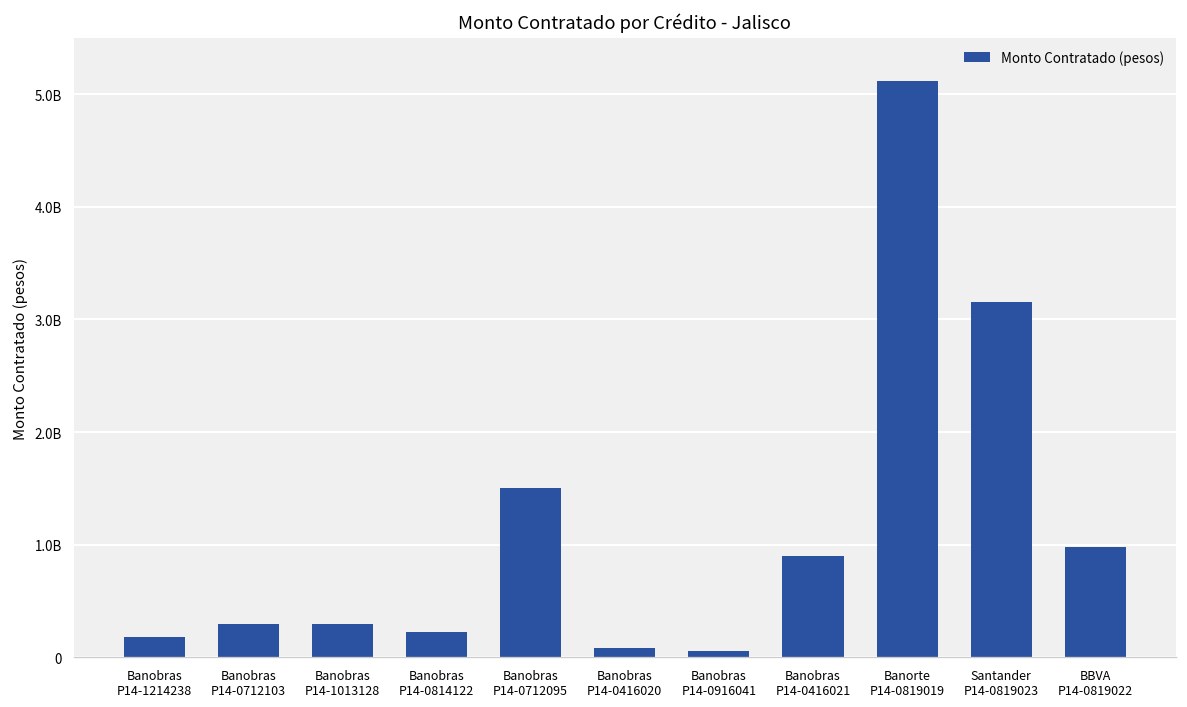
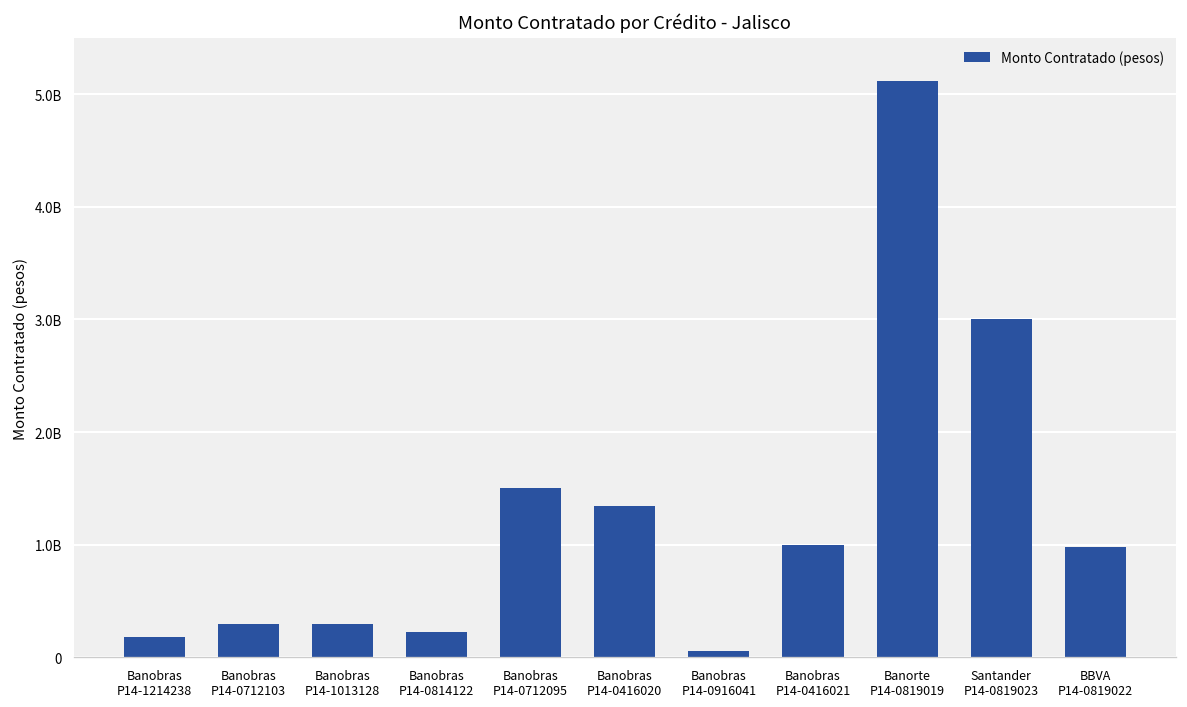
  {
    "Banobras P14-1214238": 200000000,
    "Banobras P14-0712103": 300000000,
    "Banobras P14-1013128": 300000000,
    "Banobras P14-0814122": 200000000,
    "Banobras P14-0712095": 1500000000,
-   "Banobras P14-0416020": 100000000,
+   "Banobras P14-0416020": 1300000000,
    "Banobras P14-0916041": 100000000,
-   "Banobras P14-0416021": 900000000,
+   "Banobras P14-0416021": 1000000000,
    "Banorte P14-0819019": 5100000000,
-   "Santander P14-0819023": 3200000000,
+   "Santander P14-0819023": 3000000000,
    "BBVA P14-0819022": 1000000000
  }
